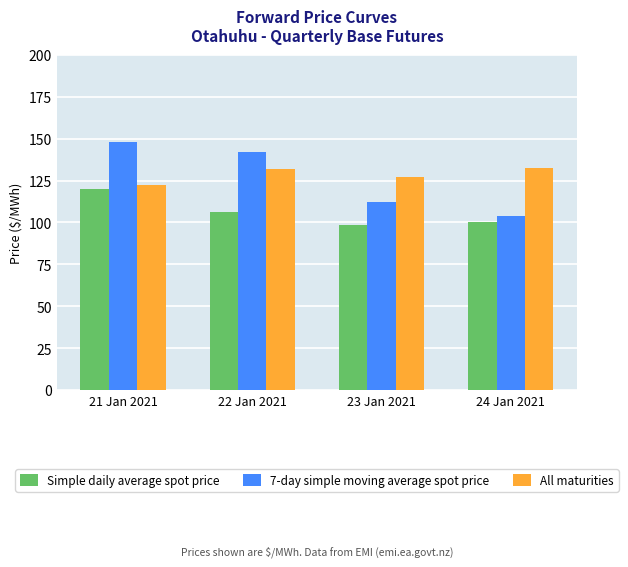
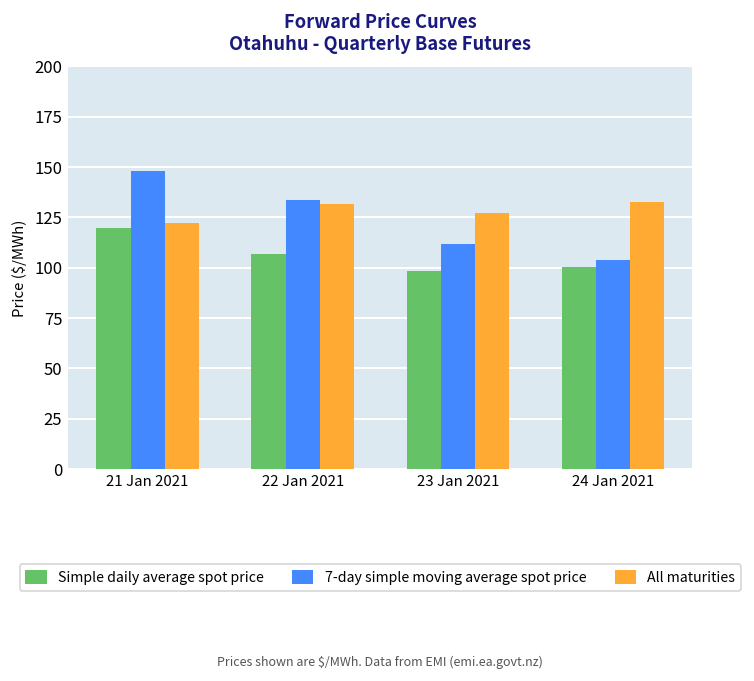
  {
    "Simple daily average spot price": {
      "21 Jan 2021": 120,
      "22 Jan 2021": 107,
      "23 Jan 2021": 98,
      "24 Jan 2021": 100
    },
    "7-day simple moving average spot price": {
      "21 Jan 2021": 148,
-     "22 Jan 2021": 142,
+     "22 Jan 2021": 134,
      "23 Jan 2021": 112,
      "24 Jan 2021": 104
    },
    "All maturities": {
      "21 Jan 2021": 122,
      "22 Jan 2021": 132,
      "23 Jan 2021": 127,
      "24 Jan 2021": 132
    }
  }
